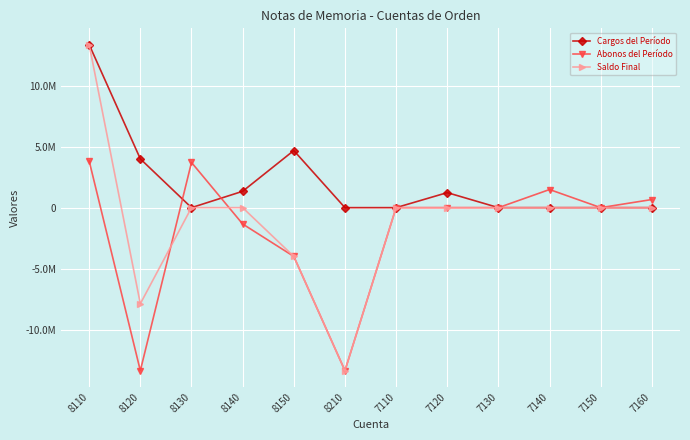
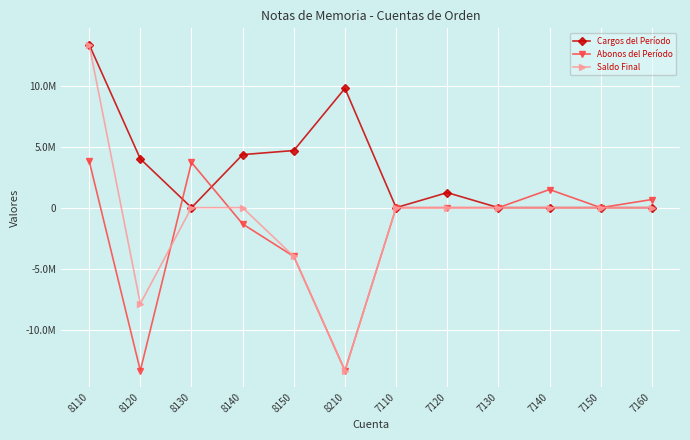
  {
    "Cargos del Período": {
      "8120": 4000000,
-     "8140": 1300000,
+     "8140": 4400000,
      "8150": 4700000,
-     "8210": 0,
+     "8210": 9800000,
      "7120": 1200000
    },
    "Abonos del Período": {
      "8110": 3800000,
      "8120": -13400000,
      "8130": 3700000,
      "8140": -1300000,
      "7140": 1500000,
      "7160": 700000
    },
    "Saldo Final": {
      "8120": -7900000,
      "8140": 0
    }
  }
